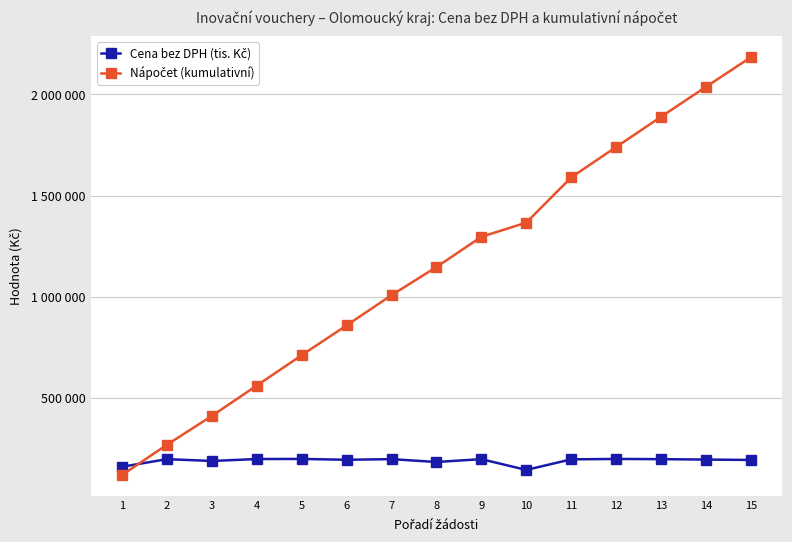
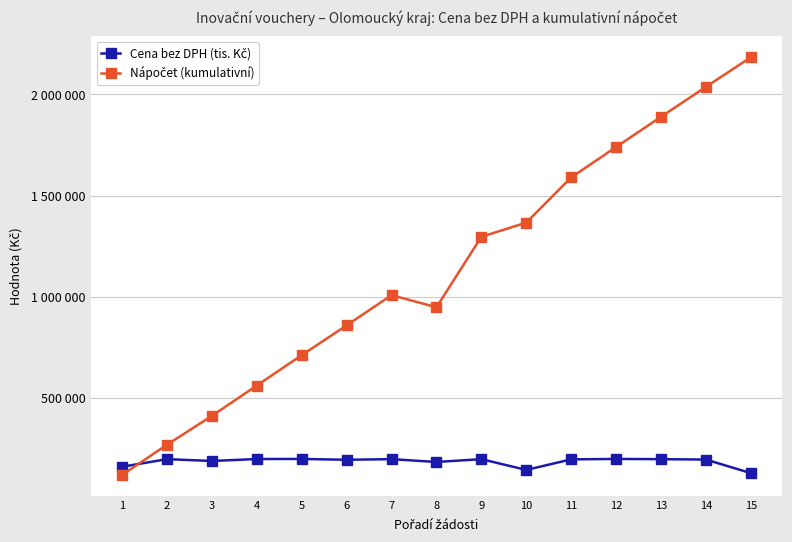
  {
    "Cena bez DPH (tis. Kč)": {
      "1": 160000,
      "2": 200000,
      "3": 190000,
      "4": 200000,
      "5": 200000,
      "6": 200000,
      "7": 200000,
      "8": 190000,
      "9": 200000,
      "10": 150000,
      "11": 200000,
      "12": 200000,
      "13": 200000,
      "14": 200000,
-     "15": 200000
+     "15": 130000
    },
    "Nápočet (kumulativní)": {
      "1": 120000,
      "2": 270000,
      "3": 410000,
      "4": 560000,
      "5": 710000,
      "6": 860000,
      "7": 1010000,
-     "8": 1150000,
+     "8": 950000,
      "9": 1300000,
      "10": 1370000,
      "11": 1590000,
      "12": 1740000,
      "13": 1890000,
      "14": 2040000,
      "15": 2180000
    }
  }
